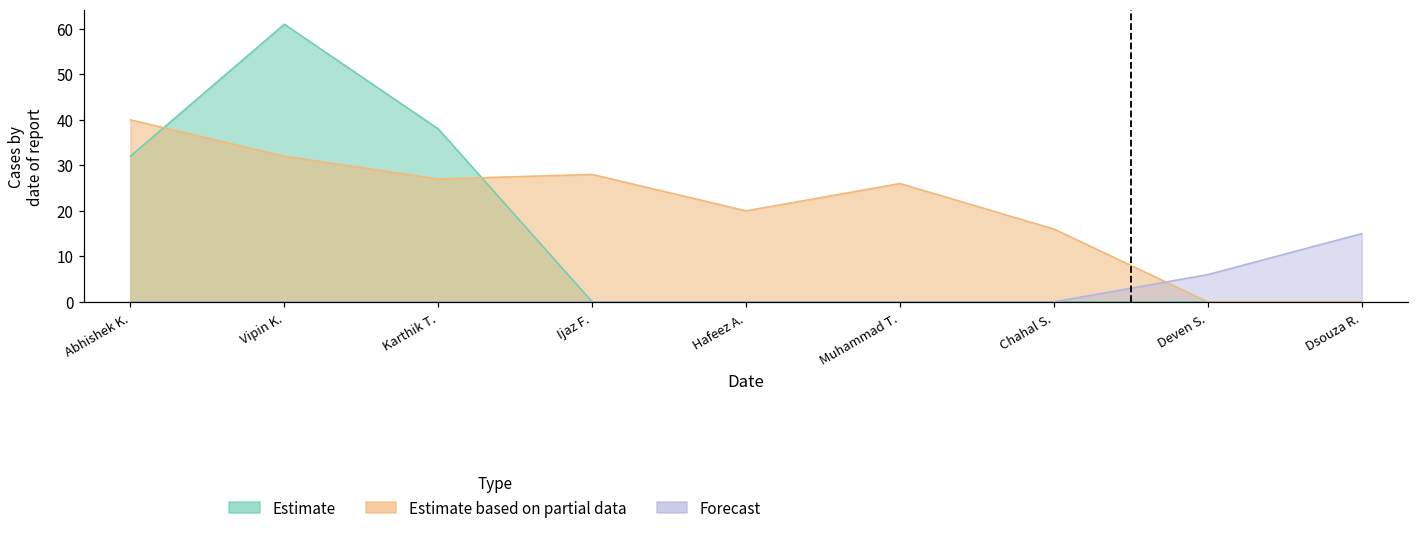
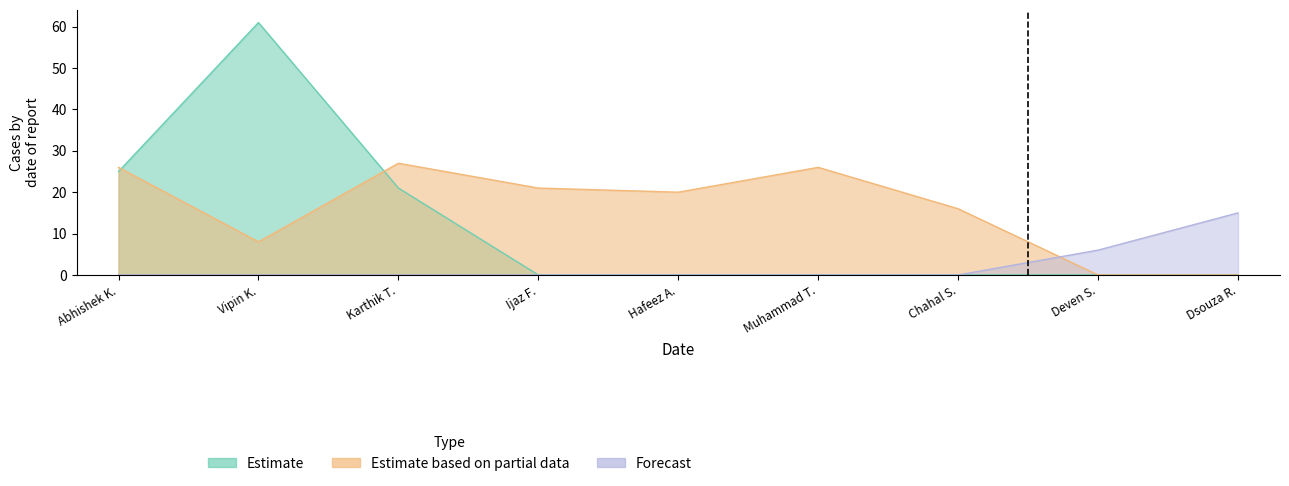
  {
    "Estimate": {
-     "Abhishek K.": 32,
+     "Abhishek K.": 25,
      "Vipin K.": 61,
-     "Karthik T.": 38
+     "Karthik T.": 21
    },
    "Estimate based on partial data": {
-     "Abhishek K.": 40,
-     "Vipin K.": 32,
+     "Abhishek K.": 26,
+     "Vipin K.": 8,
      "Karthik T.": 27,
-     "Ijaz F.": 28,
+     "Ijaz F.": 21,
      "Hafeez A.": 20,
      "Muhammad T.": 26,
      "Chahal S.": 16
    },
    "Forecast": {
      "Abhishek K.": 0,
      "Vipin K.": 0,
      "Karthik T.": 0,
      "Deven S.": 6,
      "Dsouza R.": 15
    }
  }
